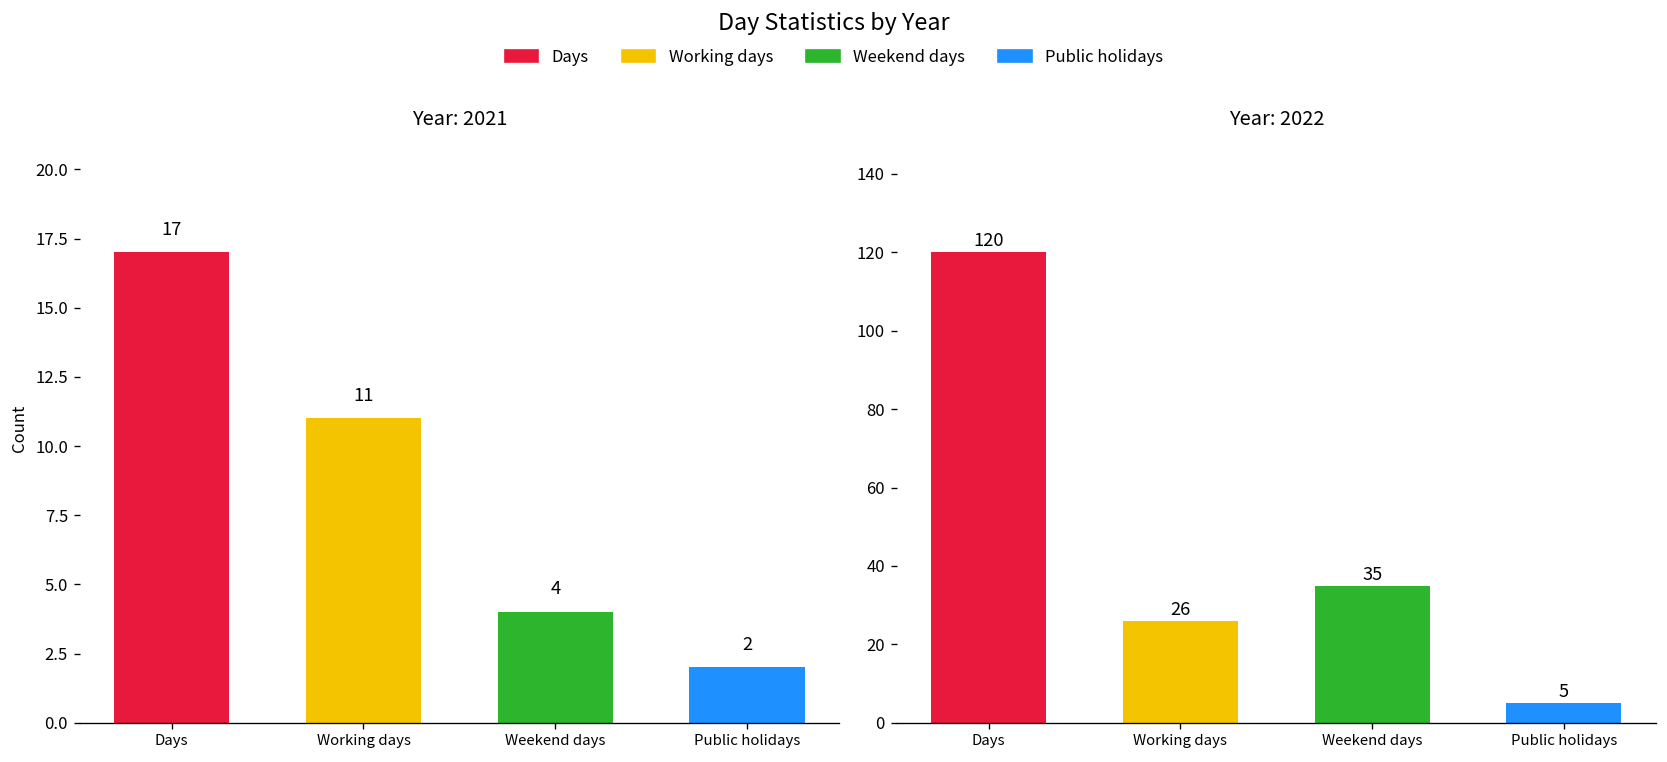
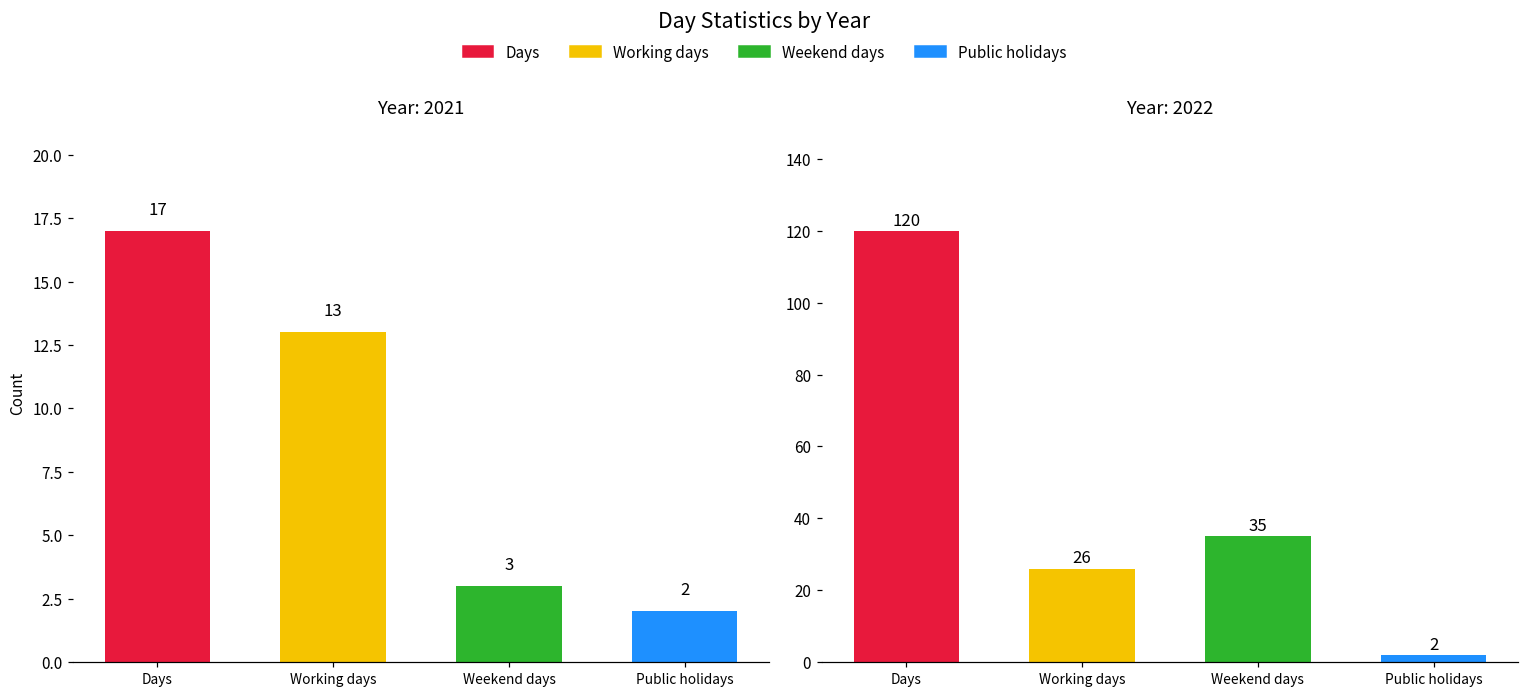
  {
    "Year: 2021": {
      "Days": 17,
-     "Working days": 11,
-     "Weekend days": 4,
+     "Working days": 13,
+     "Weekend days": 3,
      "Public holidays": 2
    },
    "Year: 2022": {
      "Days": 120,
      "Working days": 26,
      "Weekend days": 35,
-     "Public holidays": 5
+     "Public holidays": 2
    }
  }
